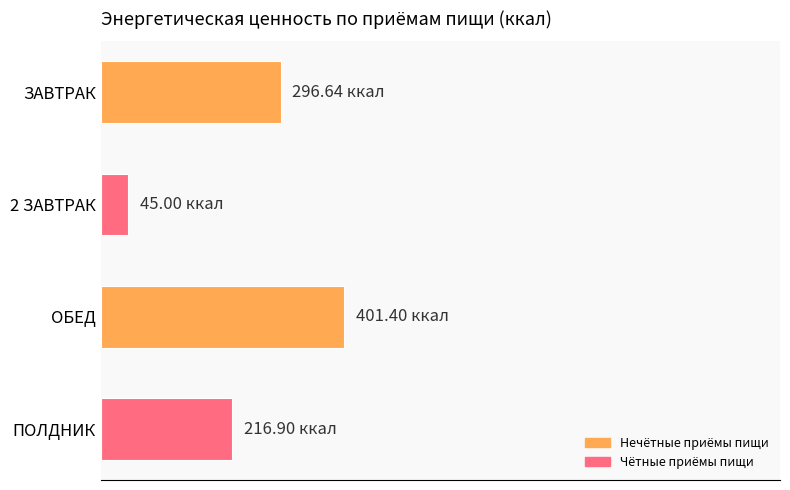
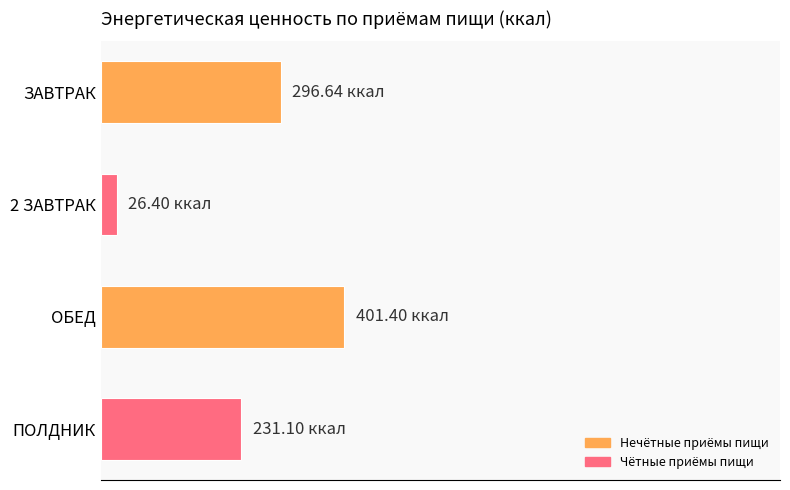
  {
    "ЗАВТРАК": 296.64,
-   "2 ЗАВТРАК": 45.00,
+   "2 ЗАВТРАК": 26.40,
    "ОБЕД": 401.40,
-   "ПОЛДНИК": 216.90
+   "ПОЛДНИК": 231.10
  }
